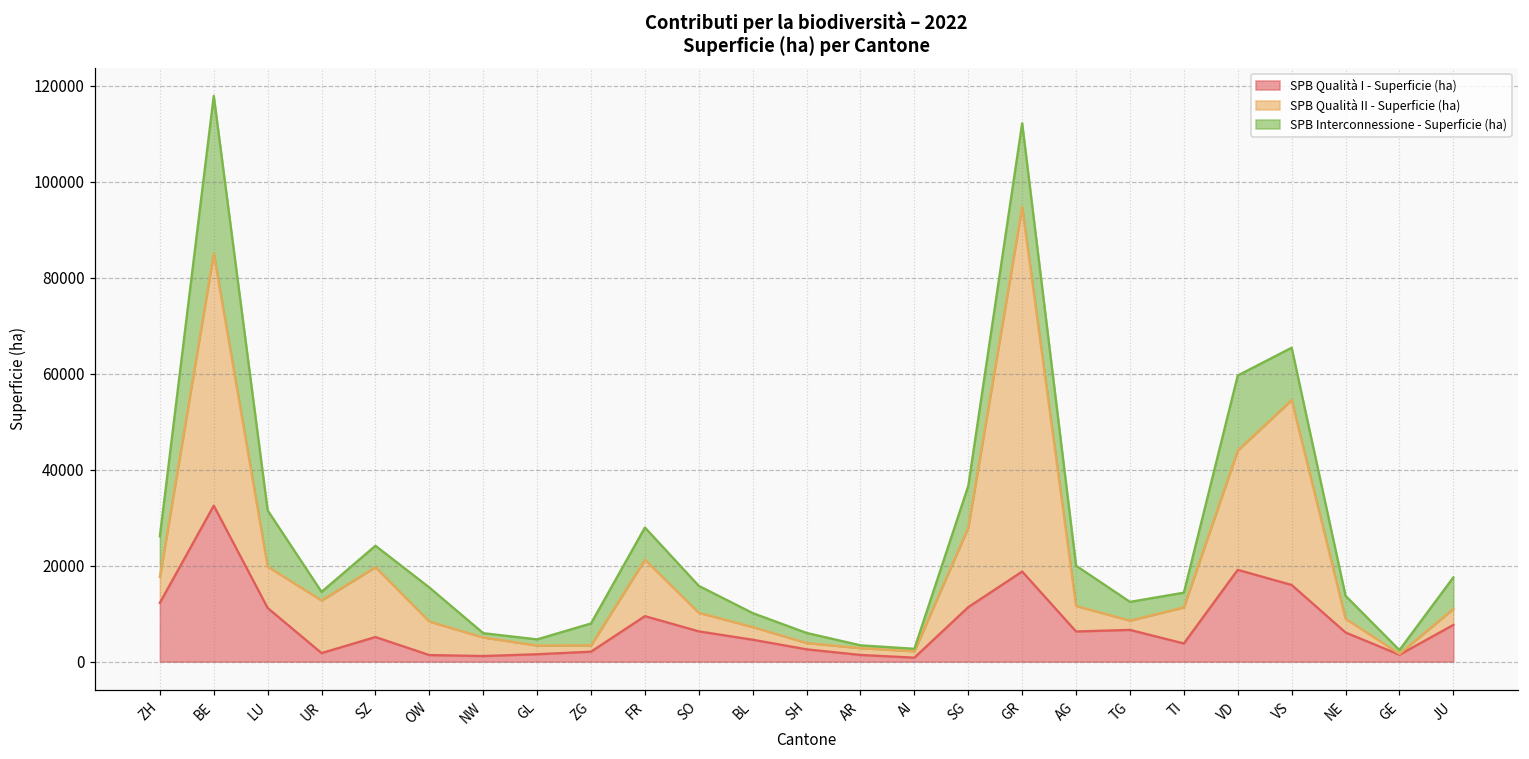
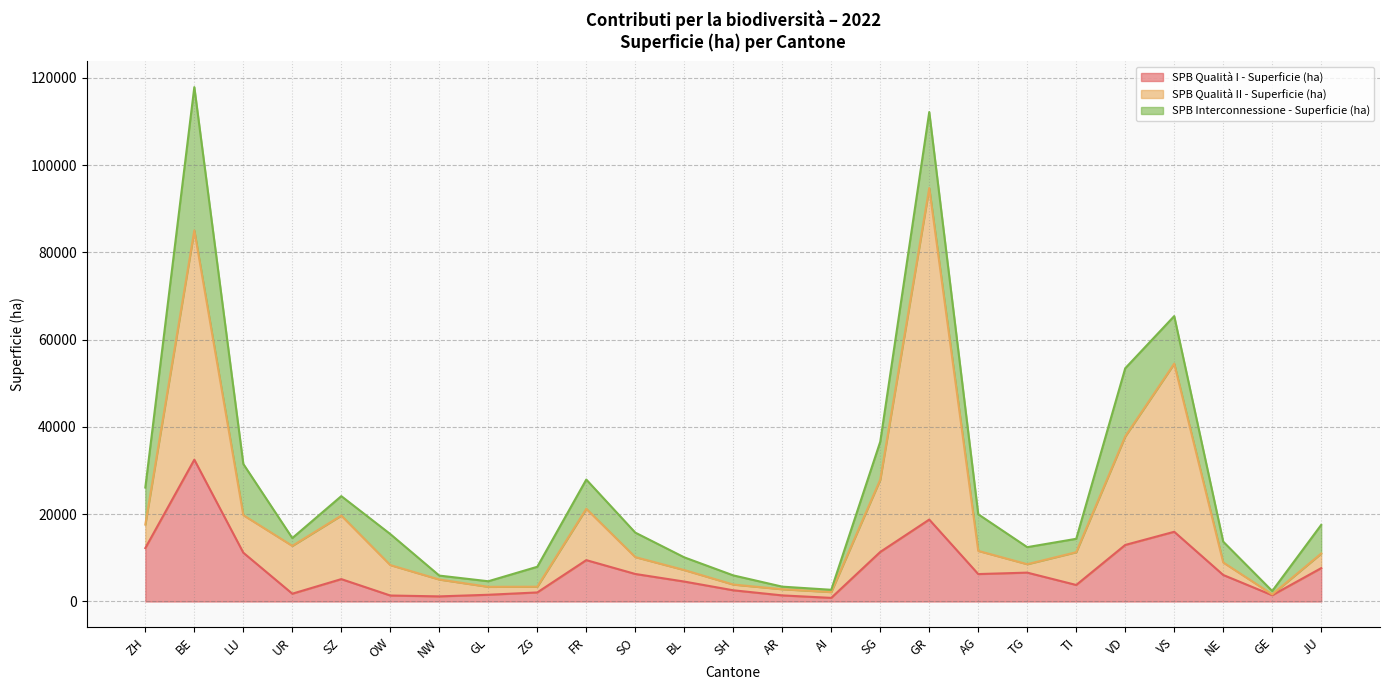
  {
    "SPB Qualità I - Superficie (ha)": {
      "ZH": 12000,
      "BE": 33000,
      "LU": 11000,
      "UR": 2000,
      "SZ": 5000,
      "OW": 1000,
      "NW": 1000,
      "GL": 2000,
      "ZG": 2000,
      "FR": 9000,
      "SO": 6000,
      "BL": 5000,
      "SH": 3000,
      "AR": 1000,
      "AI": 1000,
      "SG": 11000,
      "GR": 19000,
      "AG": 6000,
      "TG": 7000,
      "TI": 4000,
-     "VD": 19000,
+     "VD": 13000,
      "VS": 16000,
      "NE": 6000,
      "JU": 8000
    },
    "SPB Qualità II - Superficie (ha)": {
      "ZH": 5000,
      "BE": 53000,
      "LU": 9000,
      "UR": 11000,
      "SZ": 15000,
      "OW": 7000,
      "NW": 4000,
      "GL": 2000,
      "ZG": 1000,
      "FR": 12000,
      "SO": 4000,
      "BL": 3000,
      "SH": 1000,
      "AR": 1000,
      "SG": 17000,
      "GR": 76000,
      "AG": 5000,
      "TG": 2000,
      "TI": 8000,
      "VD": 25000,
      "VS": 39000,
      "NE": 3000,
      "JU": 3000
    },
    "SPB Interconnessione - Superficie (ha)": {
      "ZH": 8000,
      "BE": 33000,
      "LU": 12000,
      "UR": 2000,
      "SZ": 4000,
      "OW": 7000,
      "NW": 1000,
      "GL": 1000,
      "ZG": 5000,
      "FR": 7000,
      "SO": 6000,
      "BL": 3000,
      "SH": 2000,
      "AR": 1000,
      "SG": 9000,
      "GR": 17000,
      "AG": 8000,
      "TG": 4000,
      "TI": 3000,
      "VD": 16000,
      "VS": 11000,
      "NE": 5000,
      "GE": 1000,
      "JU": 7000
    }
  }
